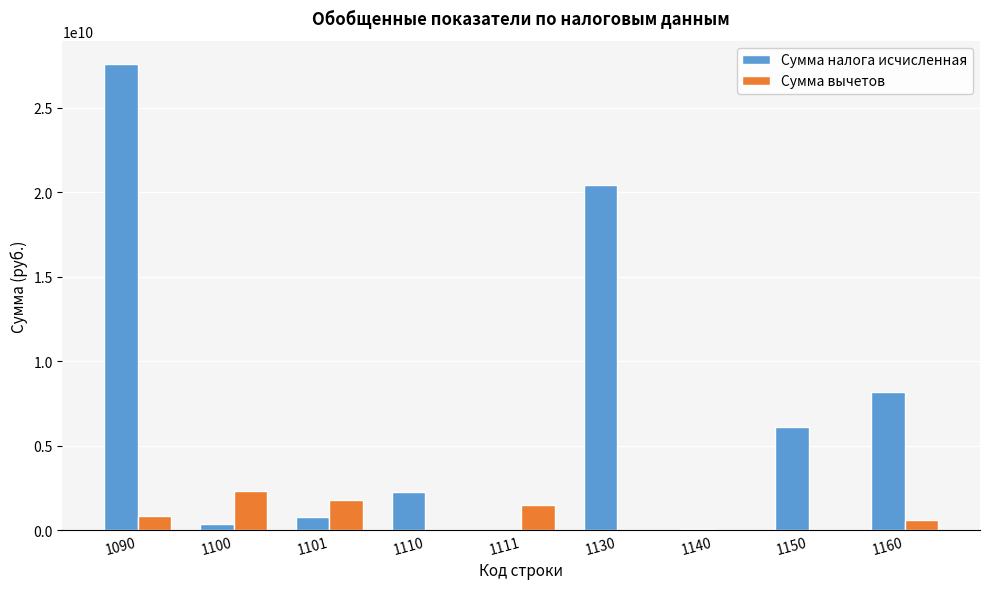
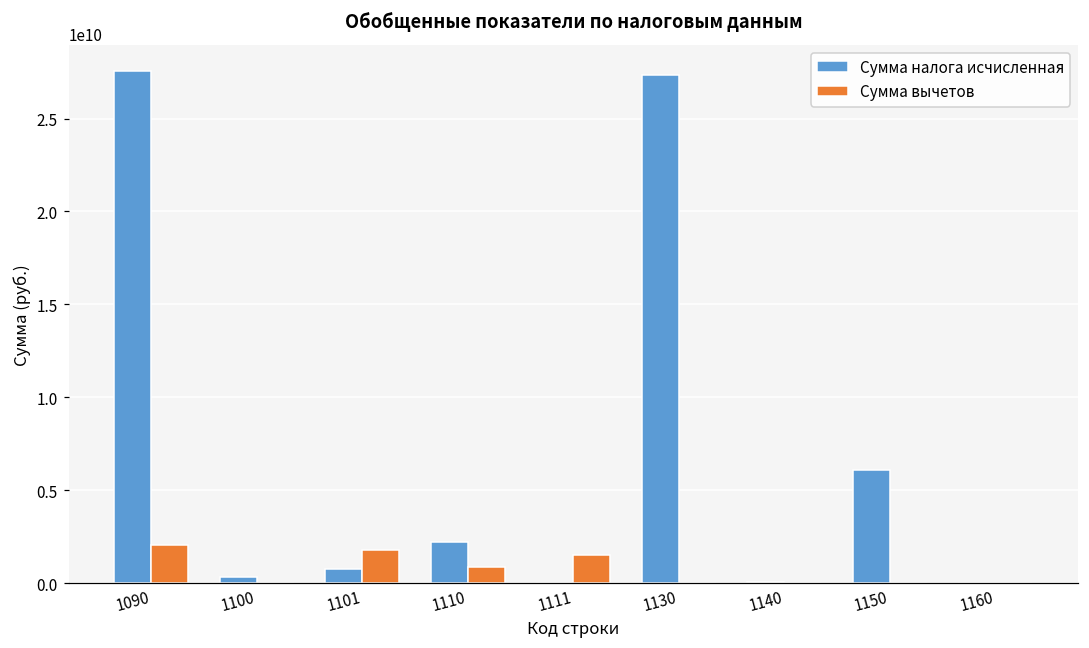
  {
    "Сумма налога исчисленная": {
      "1090": 27600000000,
      "1100": 300000000,
      "1101": 800000000,
      "1110": 2200000000,
-     "1130": 20400000000,
+     "1130": 27400000000,
      "1150": 6100000000,
-     "1160": 8200000000
+     "1160": 0
    },
    "Сумма вычетов": {
-     "1090": 800000000,
-     "1100": 2300000000,
+     "1090": 2000000000,
+     "1100": 0,
      "1101": 1800000000,
-     "1110": 0,
+     "1110": 900000000,
      "1111": 1500000000,
      "1130": 0,
      "1140": 0,
      "1150": 0,
-     "1160": 600000000
+     "1160": 0
    }
  }
